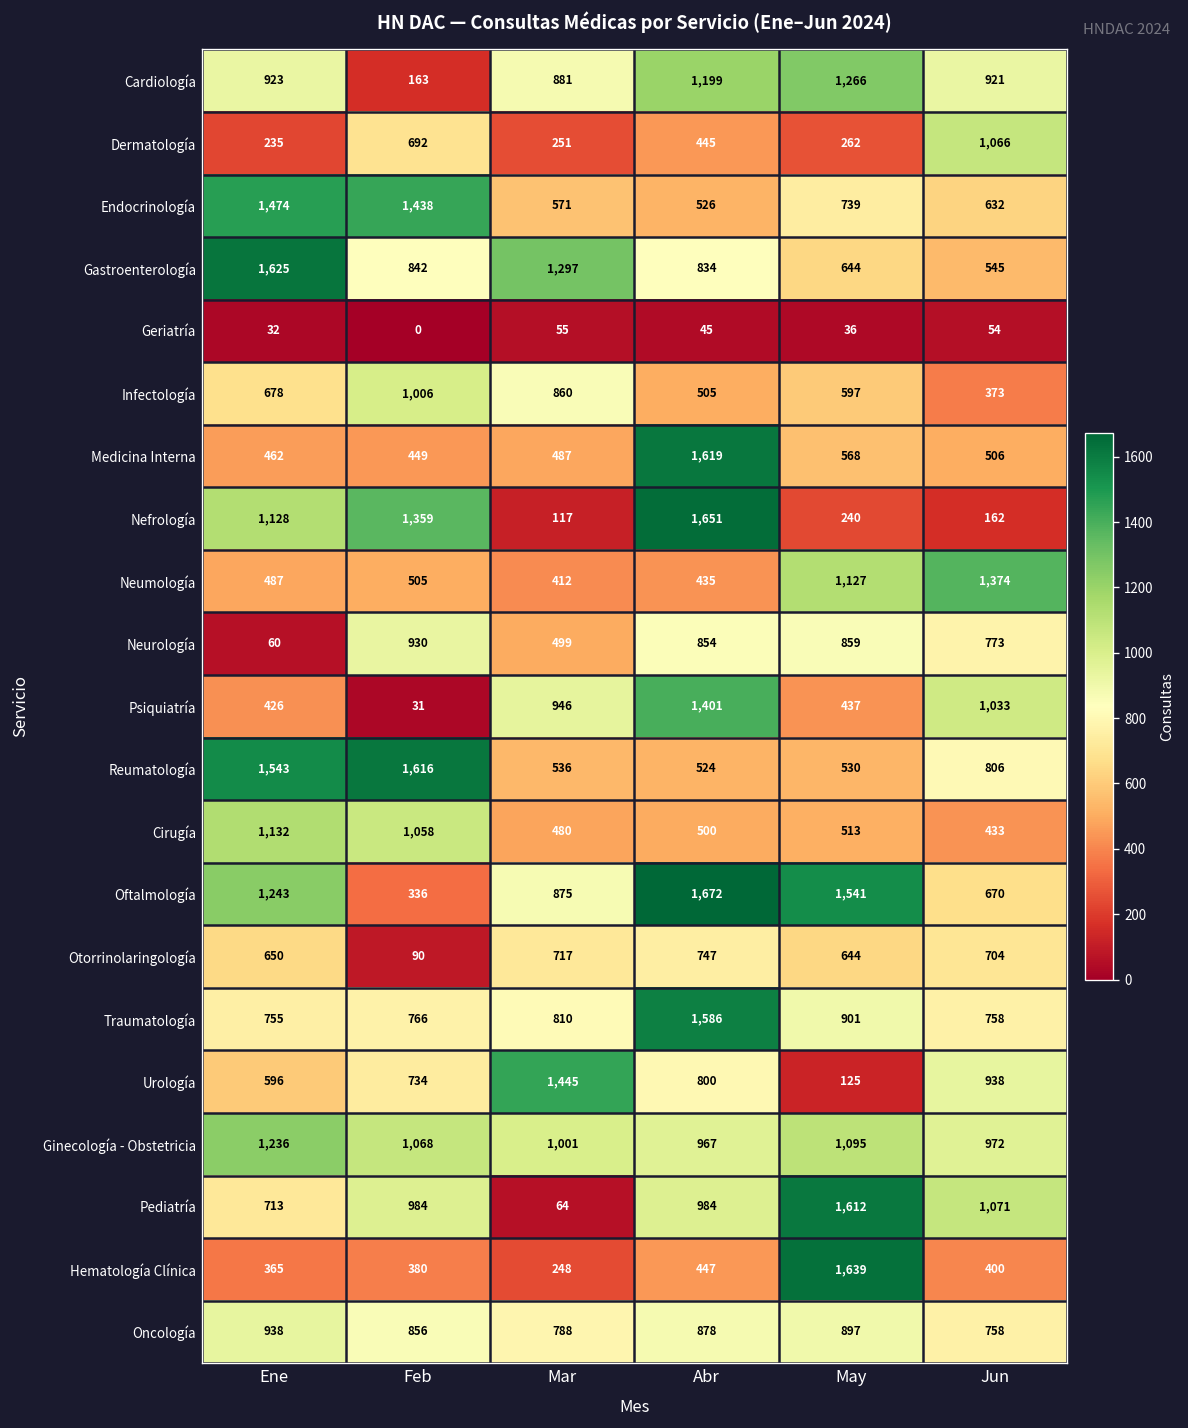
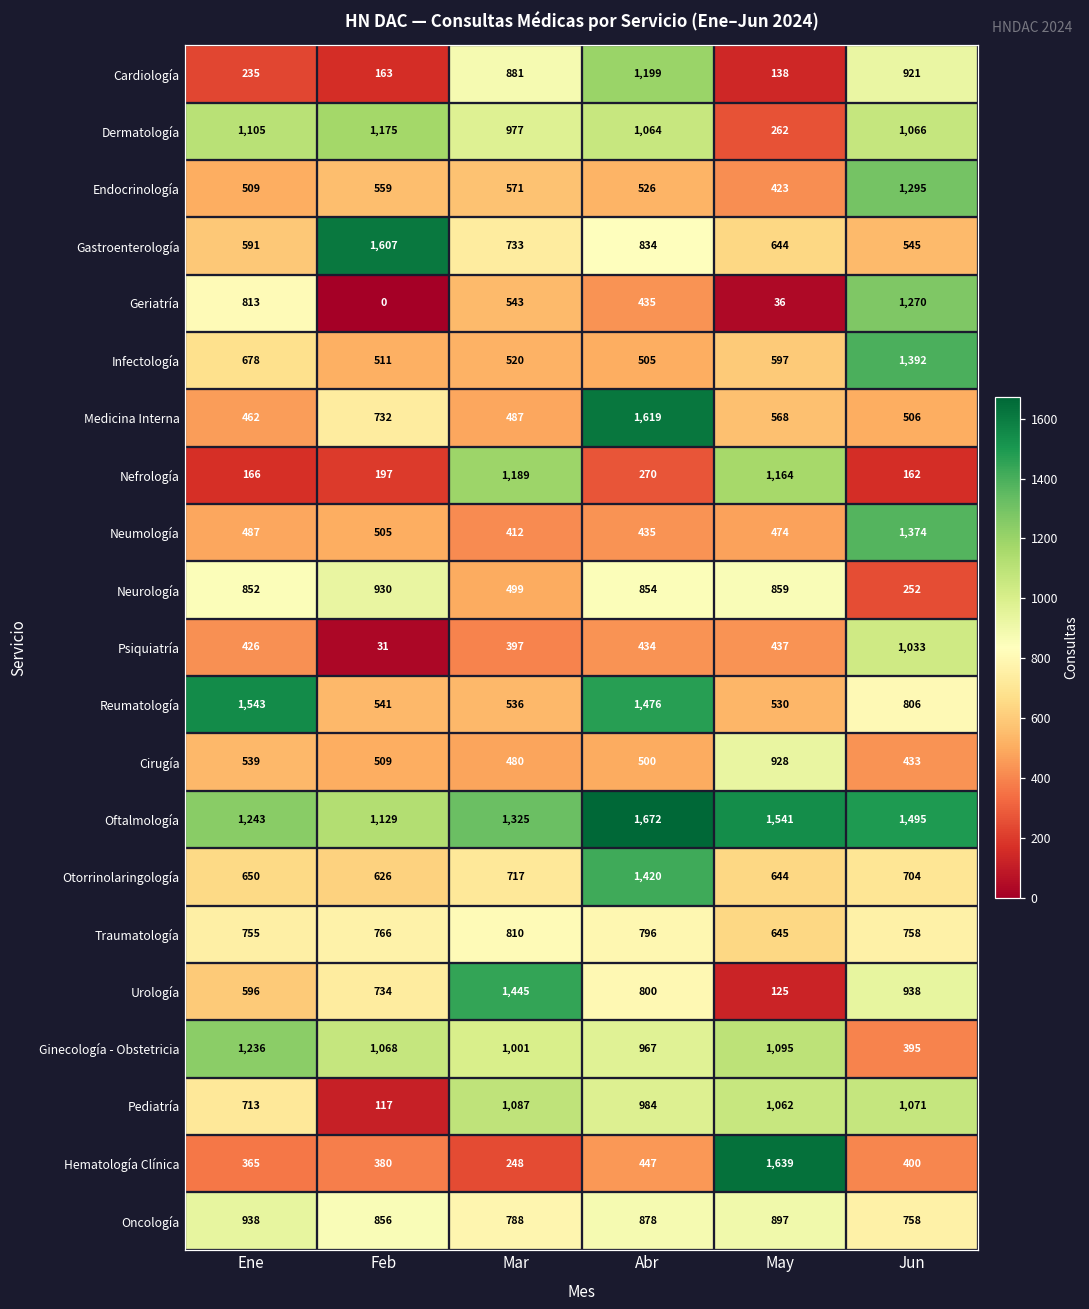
  {
    "Cardiología": {
-     "Ene": "923",
+     "Ene": "235",
      "Feb": "163",
      "Mar": "881",
      "Abr": "1,199",
-     "May": "1,266",
+     "May": "138",
      "Jun": "921"
    },
    "Dermatología": {
-     "Ene": "235",
-     "Feb": "692",
-     "Mar": "251",
-     "Abr": "445",
+     "Ene": "1,105",
+     "Feb": "1,175",
+     "Mar": "977",
+     "Abr": "1,064",
      "May": "262",
      "Jun": "1,066"
    },
    "Endocrinología": {
-     "Ene": "1,474",
-     "Feb": "1,438",
+     "Ene": "509",
+     "Feb": "559",
      "Mar": "571",
      "Abr": "526",
-     "May": "739",
-     "Jun": "632"
+     "May": "423",
+     "Jun": "1,295"
    },
    "Gastroenterología": {
-     "Ene": "1,625",
-     "Feb": "842",
-     "Mar": "1,297",
+     "Ene": "591",
+     "Feb": "1,607",
+     "Mar": "733",
      "Abr": "834",
      "May": "644",
      "Jun": "545"
    },
    "Geriatría": {
-     "Ene": "32",
+     "Ene": "813",
      "Feb": "0",
-     "Mar": "55",
-     "Abr": "45",
+     "Mar": "543",
+     "Abr": "435",
      "May": "36",
-     "Jun": "54"
+     "Jun": "1,270"
    },
    "Infectología": {
      "Ene": "678",
-     "Feb": "1,006",
-     "Mar": "860",
+     "Feb": "511",
+     "Mar": "520",
      "Abr": "505",
      "May": "597",
-     "Jun": "373"
+     "Jun": "1,392"
    },
    "Medicina Interna": {
      "Ene": "462",
-     "Feb": "449",
+     "Feb": "732",
      "Mar": "487",
      "Abr": "1,619",
      "May": "568",
      "Jun": "506"
    },
    "Nefrología": {
-     "Ene": "1,128",
-     "Feb": "1,359",
-     "Mar": "117",
-     "Abr": "1,651",
-     "May": "240",
+     "Ene": "166",
+     "Feb": "197",
+     "Mar": "1,189",
+     "Abr": "270",
+     "May": "1,164",
      "Jun": "162"
    },
    "Neumología": {
      "Ene": "487",
      "Feb": "505",
      "Mar": "412",
      "Abr": "435",
-     "May": "1,127",
+     "May": "474",
      "Jun": "1,374"
    },
    "Neurología": {
-     "Ene": "60",
+     "Ene": "852",
      "Feb": "930",
      "Mar": "499",
      "Abr": "854",
      "May": "859",
-     "Jun": "773"
+     "Jun": "252"
    },
    "Psiquiatría": {
      "Ene": "426",
      "Feb": "31",
-     "Mar": "946",
-     "Abr": "1,401",
+     "Mar": "397",
+     "Abr": "434",
      "May": "437",
      "Jun": "1,033"
    },
    "Reumatología": {
      "Ene": "1,543",
-     "Feb": "1,616",
+     "Feb": "541",
      "Mar": "536",
-     "Abr": "524",
+     "Abr": "1,476",
      "May": "530",
      "Jun": "806"
    },
    "Cirugía": {
-     "Ene": "1,132",
-     "Feb": "1,058",
+     "Ene": "539",
+     "Feb": "509",
      "Mar": "480",
      "Abr": "500",
-     "May": "513",
+     "May": "928",
      "Jun": "433"
    },
    "Oftalmología": {
      "Ene": "1,243",
-     "Feb": "336",
-     "Mar": "875",
+     "Feb": "1,129",
+     "Mar": "1,325",
      "Abr": "1,672",
      "May": "1,541",
-     "Jun": "670"
+     "Jun": "1,495"
    },
    "Otorrinolaringología": {
      "Ene": "650",
-     "Feb": "90",
+     "Feb": "626",
      "Mar": "717",
-     "Abr": "747",
+     "Abr": "1,420",
      "May": "644",
      "Jun": "704"
    },
    "Traumatología": {
      "Ene": "755",
      "Feb": "766",
      "Mar": "810",
-     "Abr": "1,586",
-     "May": "901",
+     "Abr": "796",
+     "May": "645",
      "Jun": "758"
    },
    "Urología": {
      "Ene": "596",
      "Feb": "734",
      "Mar": "1,445",
      "Abr": "800",
      "May": "125",
      "Jun": "938"
    },
    "Ginecología - Obstetricia": {
      "Ene": "1,236",
      "Feb": "1,068",
      "Mar": "1,001",
      "Abr": "967",
      "May": "1,095",
-     "Jun": "972"
+     "Jun": "395"
    },
    "Pediatría": {
      "Ene": "713",
-     "Feb": "984",
-     "Mar": "64",
+     "Feb": "117",
+     "Mar": "1,087",
      "Abr": "984",
-     "May": "1,612",
+     "May": "1,062",
      "Jun": "1,071"
    },
    "Hematología Clínica": {
      "Ene": "365",
      "Feb": "380",
      "Mar": "248",
      "Abr": "447",
      "May": "1,639",
      "Jun": "400"
    },
    "Oncología": {
      "Ene": "938",
      "Feb": "856",
      "Mar": "788",
      "Abr": "878",
      "May": "897",
      "Jun": "758"
    }
  }
